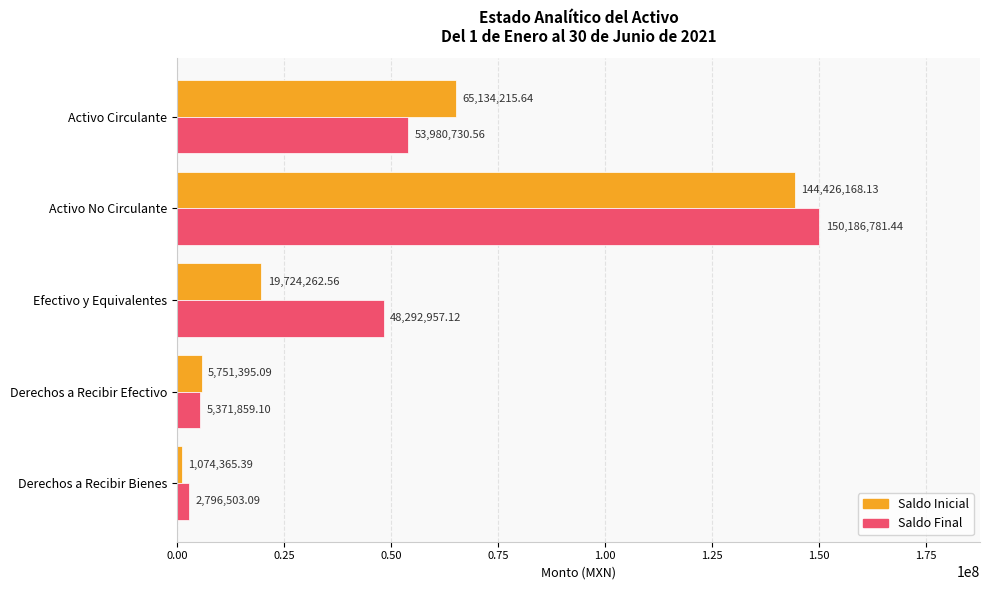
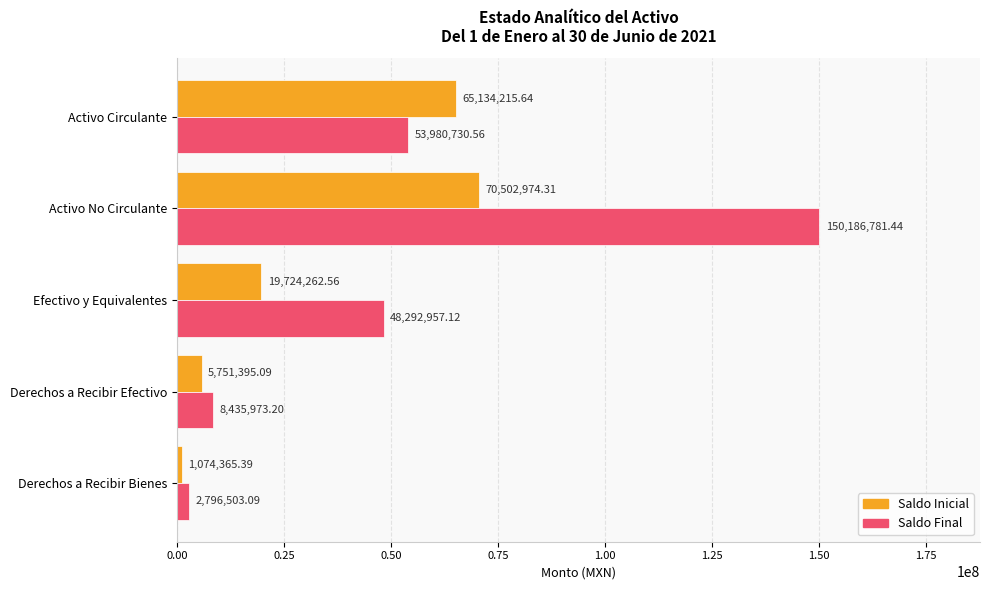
  {
    "Saldo Inicial": {
      "Activo Circulante": "65,134,215.64",
-     "Activo No Circulante": "144,426,168.13",
+     "Activo No Circulante": "70,502,974.31",
      "Efectivo y Equivalentes": "19,724,262.56",
      "Derechos a Recibir Efectivo": "5,751,395.09",
      "Derechos a Recibir Bienes": "1,074,365.39"
    },
    "Saldo Final": {
      "Activo Circulante": "53,980,730.56",
      "Activo No Circulante": "150,186,781.44",
      "Efectivo y Equivalentes": "48,292,957.12",
-     "Derechos a Recibir Efectivo": "5,371,859.10",
+     "Derechos a Recibir Efectivo": "8,435,973.20",
      "Derechos a Recibir Bienes": "2,796,503.09"
    }
  }
